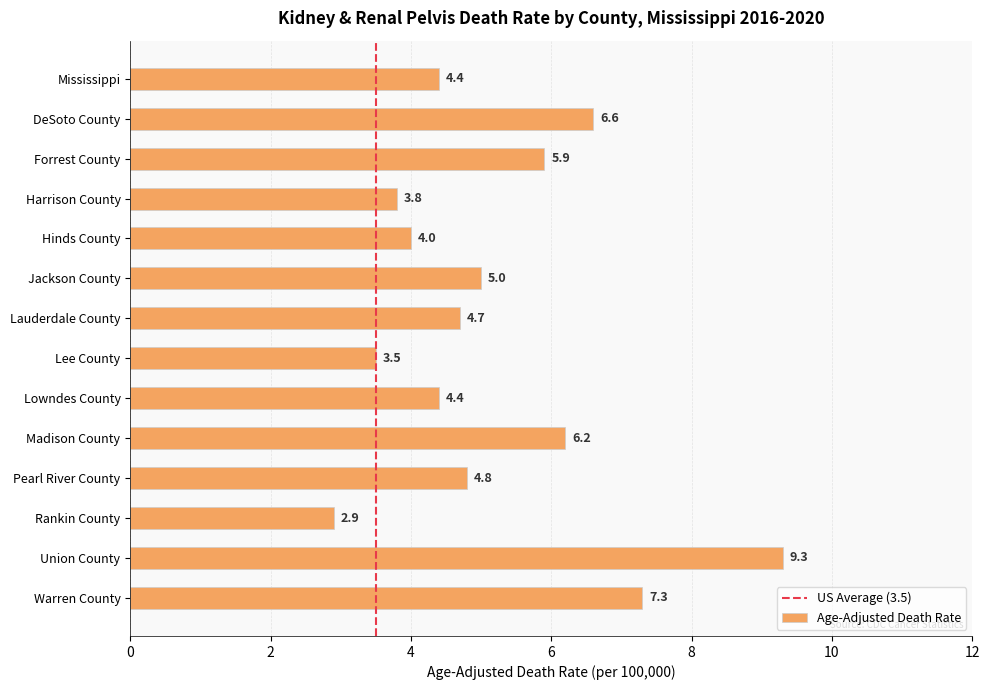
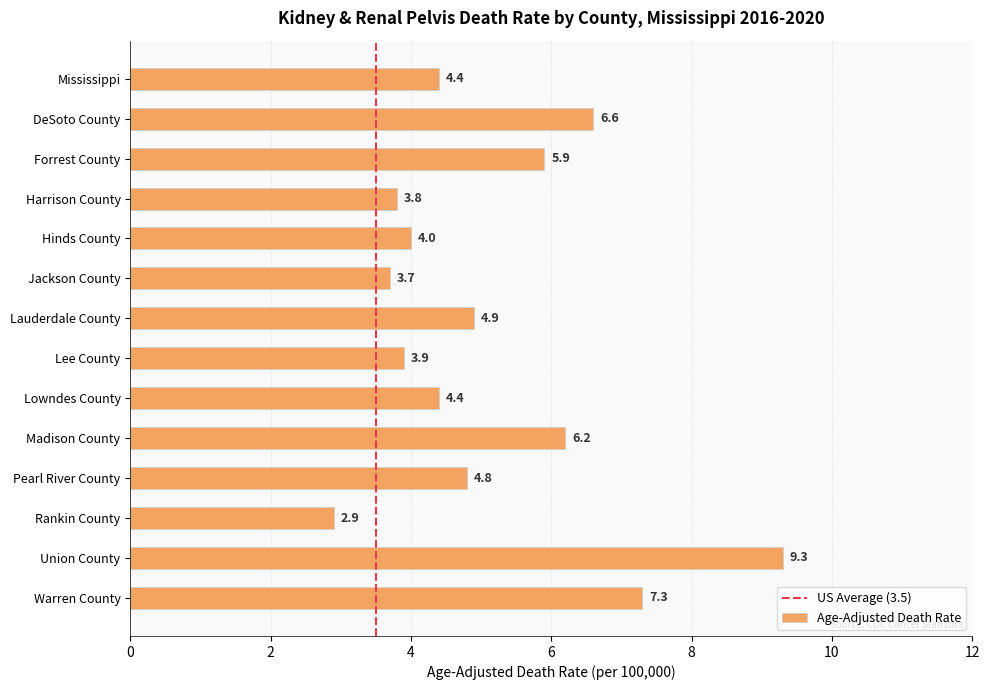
  {
    "Mississippi": 4.4,
    "DeSoto County": 6.6,
    "Forrest County": 5.9,
    "Harrison County": 3.8,
    "Hinds County": 4.0,
-   "Jackson County": 5.0,
-   "Lauderdale County": 4.7,
-   "Lee County": 3.5,
+   "Jackson County": 3.7,
+   "Lauderdale County": 4.9,
+   "Lee County": 3.9,
    "Lowndes County": 4.4,
    "Madison County": 6.2,
    "Pearl River County": 4.8,
    "Rankin County": 2.9,
    "Union County": 9.3,
    "Warren County": 7.3
  }
